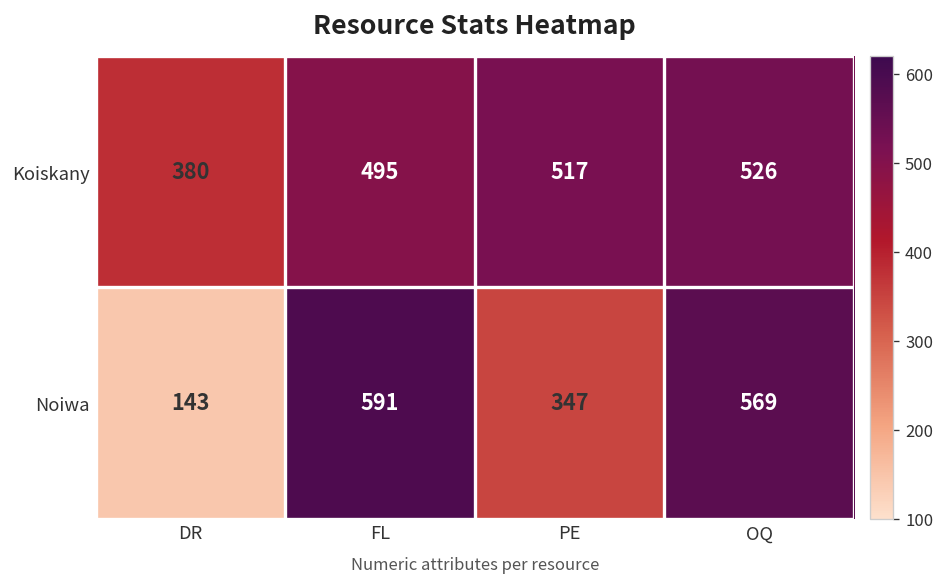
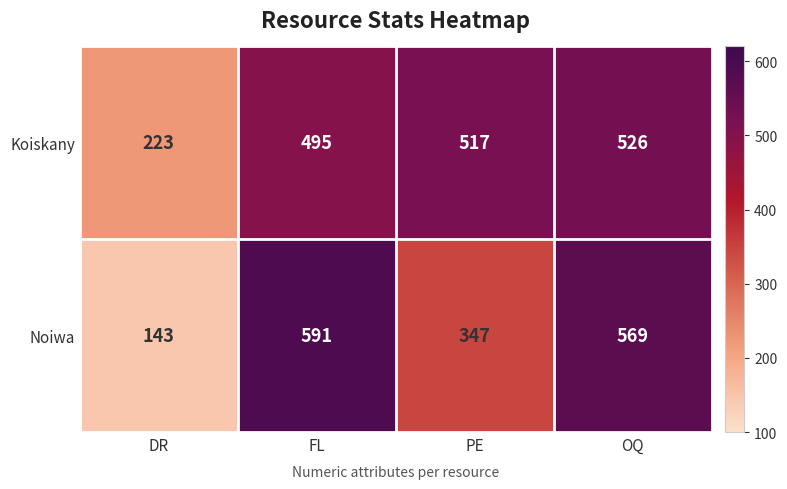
  {
    "Koiskany": {
-     "DR": 380,
+     "DR": 223,
      "FL": 495,
      "PE": 517,
      "OQ": 526
    },
    "Noiwa": {
      "DR": 143,
      "FL": 591,
      "PE": 347,
      "OQ": 569
    }
  }
